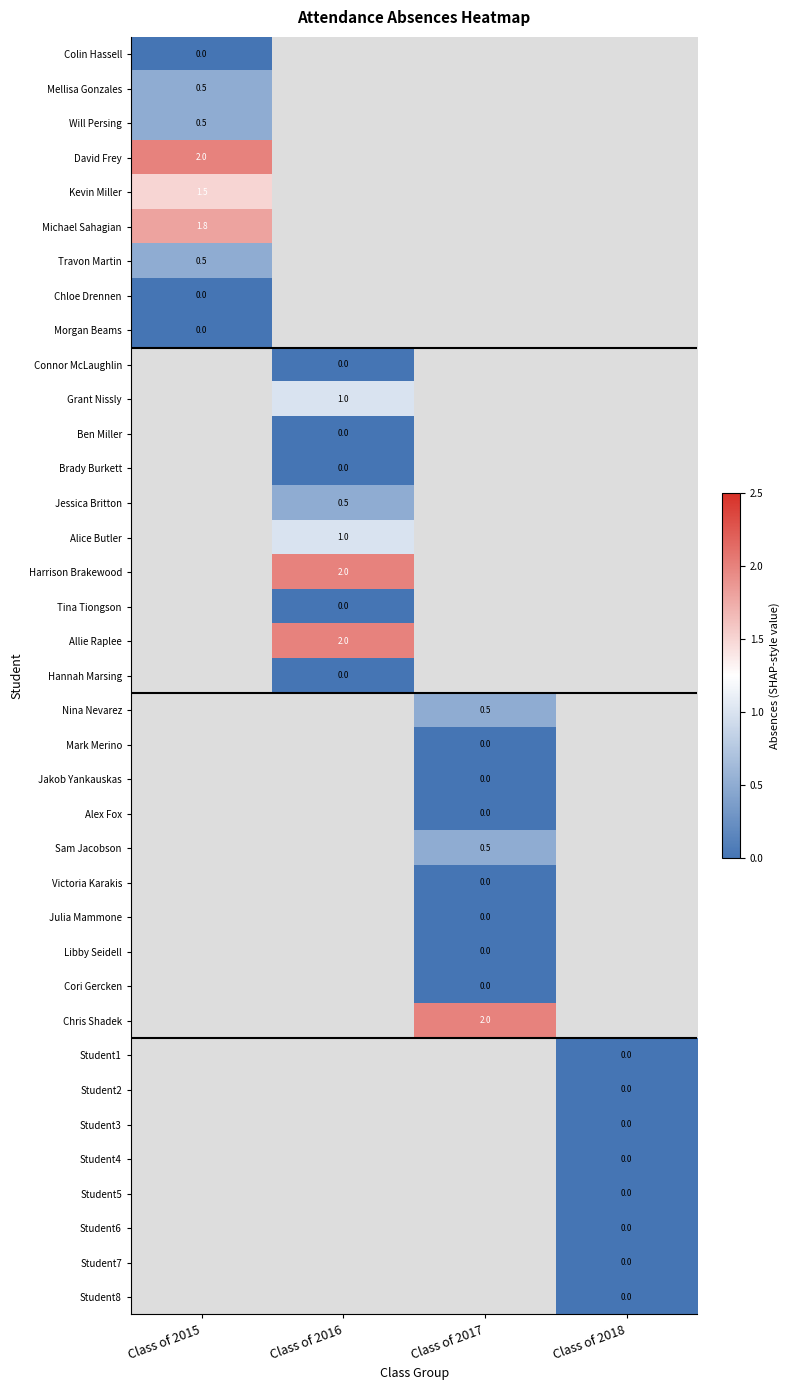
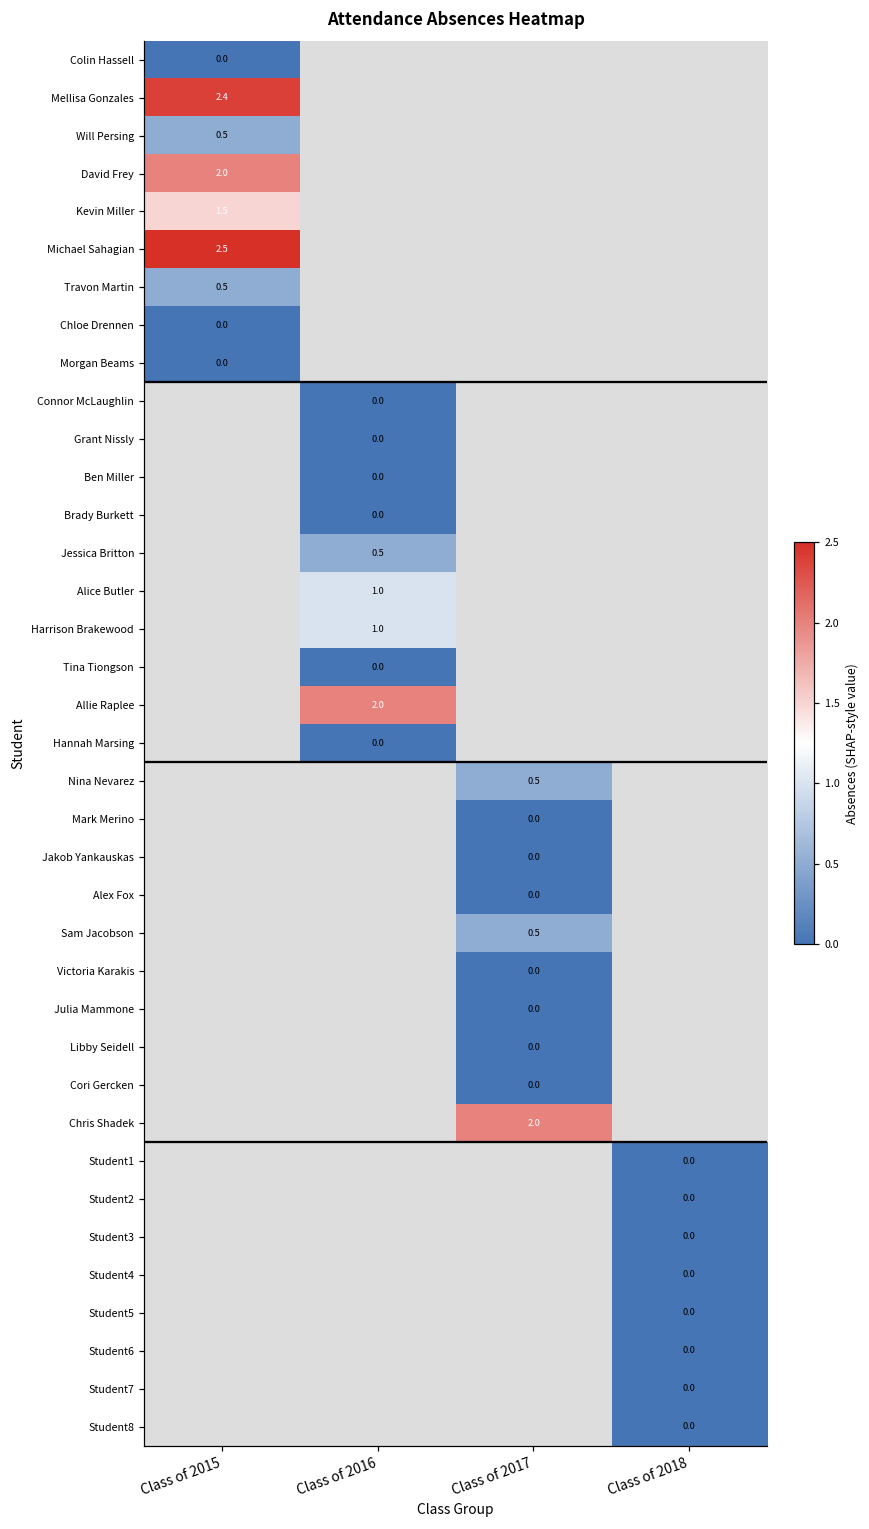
  {
    "Colin Hassell": {
      "Class of 2015": 0.0
    },
    "Mellisa Gonzales": {
-     "Class of 2015": 0.5
+     "Class of 2015": 2.4
    },
    "Will Persing": {
      "Class of 2015": 0.5
    },
    "David Frey": {
      "Class of 2015": 2.0
    },
    "Michael Sahagian": {
-     "Class of 2015": 1.8
+     "Class of 2015": 2.5
    },
    "Travon Martin": {
      "Class of 2015": 0.5
    },
    "Chloe Drennen": {
      "Class of 2015": 0.0
    },
    "Morgan Beams": {
      "Class of 2015": 0.0
    },
    "Connor McLaughlin": {
      "Class of 2016": 0.0
    },
    "Grant Nissly": {
-     "Class of 2016": 1.0
+     "Class of 2016": 0.0
    },
    "Ben Miller": {
      "Class of 2016": 0.0
    },
    "Brady Burkett": {
      "Class of 2016": 0.0
    },
    "Jessica Britton": {
      "Class of 2016": 0.5
    },
    "Alice Butler": {
      "Class of 2016": 1.0
    },
    "Harrison Brakewood": {
-     "Class of 2016": 2.0
+     "Class of 2016": 1.0
    },
    "Tina Tiongson": {
      "Class of 2016": 0.0
    },
    "Allie Raplee": {
      "Class of 2016": 2.0
    },
    "Hannah Marsing": {
      "Class of 2016": 0.0
    },
    "Nina Nevarez": {
      "Class of 2017": 0.5
    },
    "Mark Merino": {
      "Class of 2017": 0.0
    },
    "Jakob Yankauskas": {
      "Class of 2017": 0.0
    },
    "Alex Fox": {
      "Class of 2017": 0.0
    },
    "Sam Jacobson": {
      "Class of 2017": 0.5
    },
    "Victoria Karakis": {
      "Class of 2017": 0.0
    },
    "Julia Mammone": {
      "Class of 2017": 0.0
    },
    "Libby Seidell": {
      "Class of 2017": 0.0
    },
    "Cori Gercken": {
      "Class of 2017": 0.0
    },
    "Chris Shadek": {
      "Class of 2017": 2.0
    },
    "Student1": {
      "Class of 2018": 0.0
    },
    "Student2": {
      "Class of 2018": 0.0
    },
    "Student3": {
      "Class of 2018": 0.0
    },
    "Student4": {
      "Class of 2018": 0.0
    },
    "Student5": {
      "Class of 2018": 0.0
    },
    "Student6": {
      "Class of 2018": 0.0
    },
    "Student7": {
      "Class of 2018": 0.0
    },
    "Student8": {
      "Class of 2018": 0.0
    }
  }
